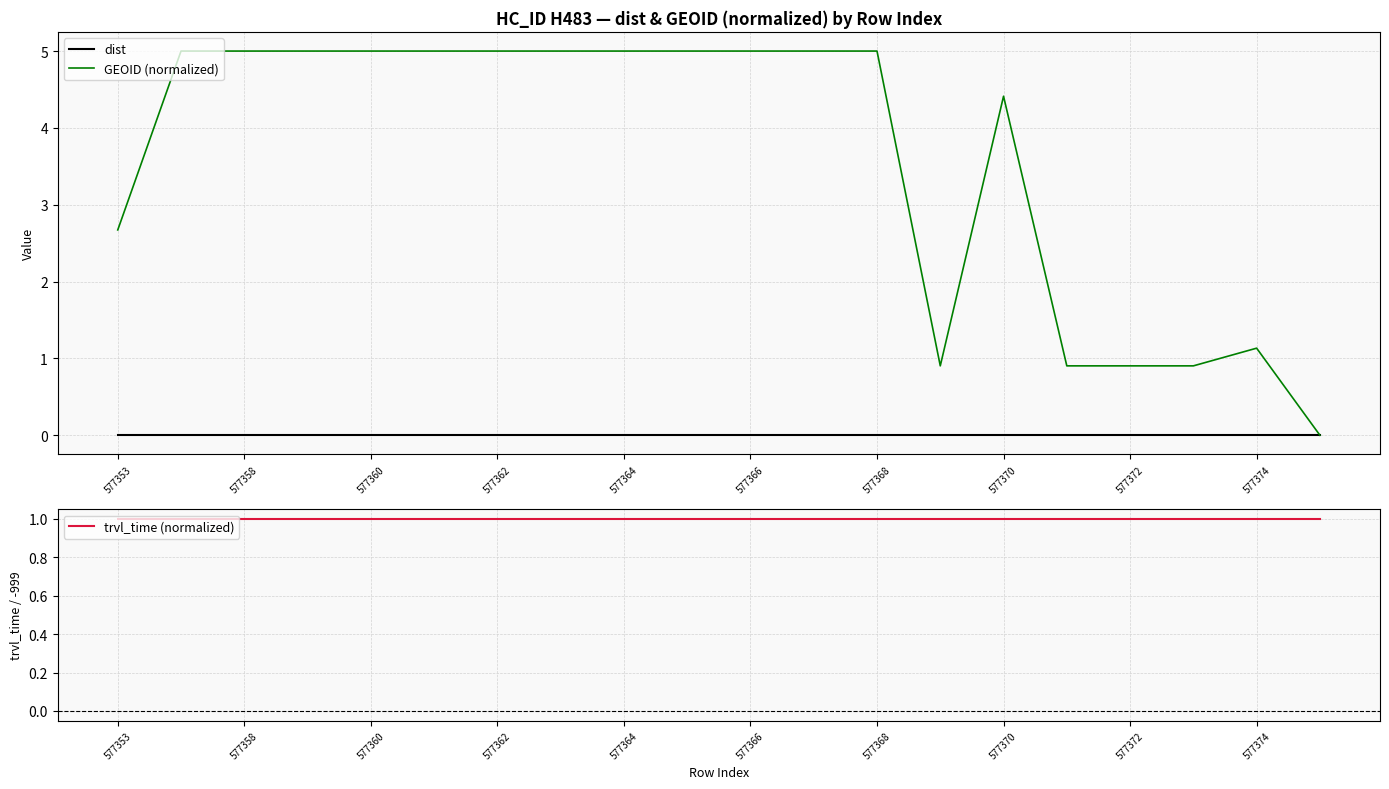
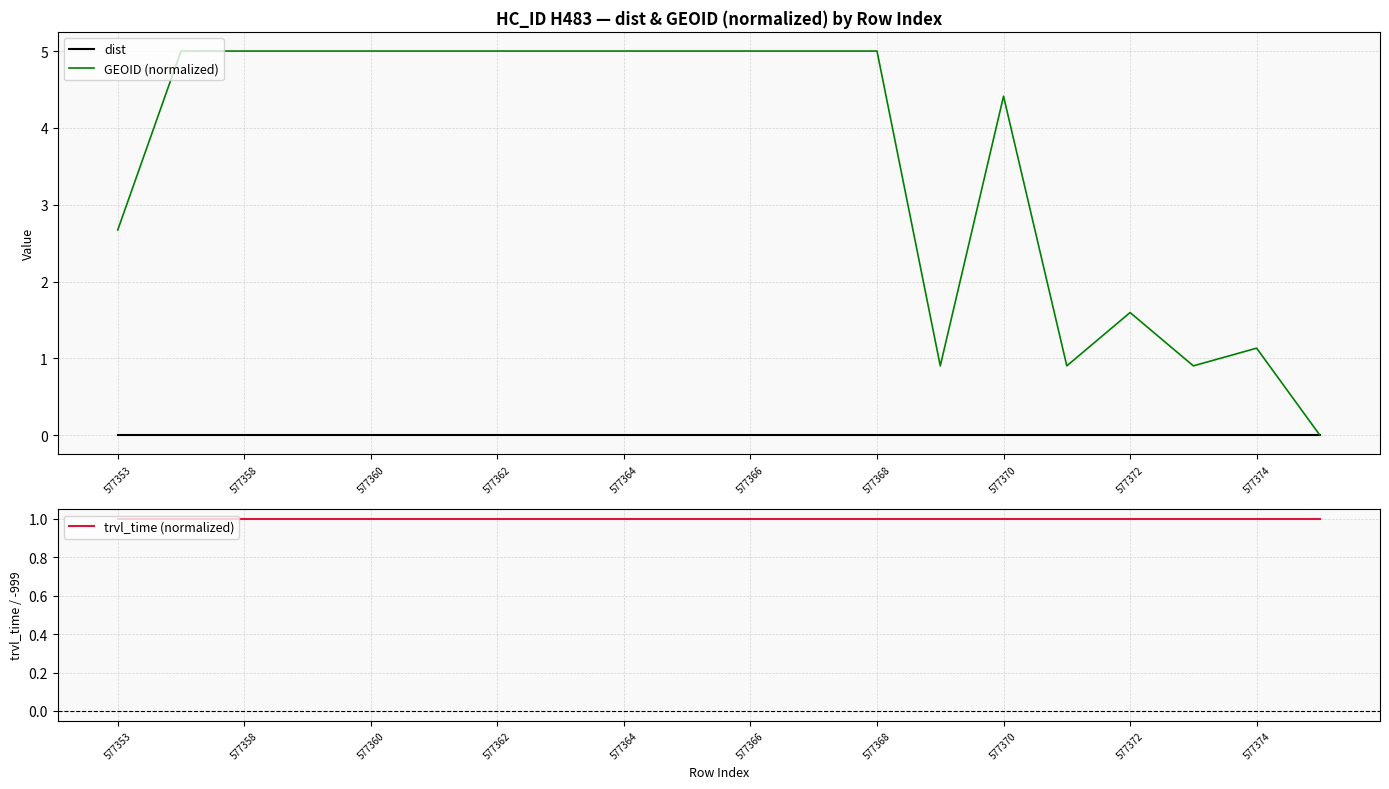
  {
    "HC_ID H483 — dist & GEOID (normalized) by Row Index": {
      "dist": {
        "577353": 0.0,
        "577358": 0.0,
        "577360": 0.0,
        "577362": 0.0,
        "577364": 0.0,
        "577366": 0.0,
        "577368": 0.0,
        "577370": 0.0,
        "577372": 0.0,
        "577374": 0.0
      },
      "GEOID (normalized)": {
        "577353": 2.7,
        "577358": 5.0,
        "577360": 5.0,
        "577362": 5.0,
        "577364": 5.0,
        "577366": 5.0,
        "577368": 5.0,
        "577370": 4.4,
-       "577372": 0.9,
+       "577372": 1.6,
        "577374": 1.1
      }
    }
  }
